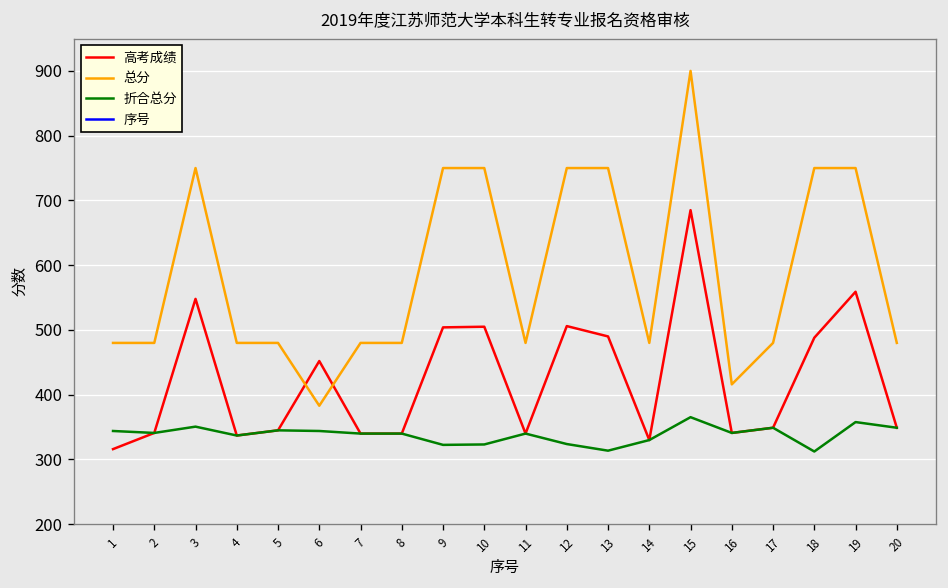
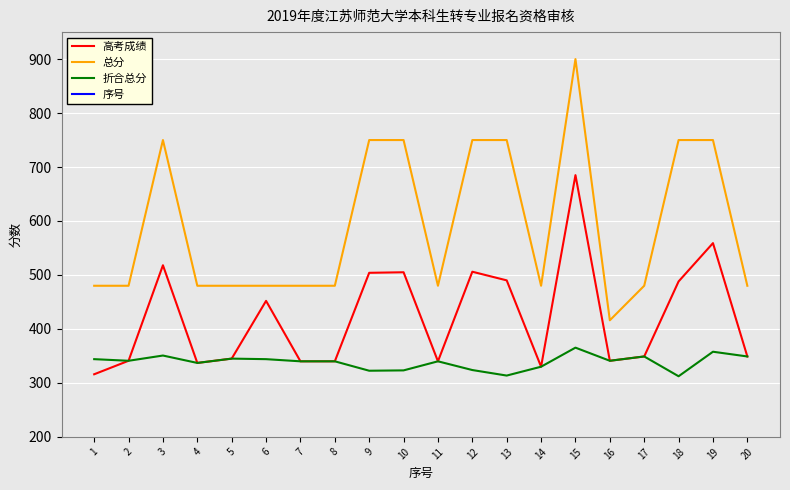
  {
    "高考成绩": {
      "1": 320,
-     "3": 550,
+     "3": 520,
      "6": 450,
      "9": 500,
      "10": 510,
      "12": 510,
      "13": 490,
      "15": 690,
      "18": 490,
      "19": 560
    },
    "总分": {
      "1": 480,
      "2": 480,
      "3": 750,
      "4": 480,
      "5": 480,
-     "6": 380,
+     "6": 480,
      "7": 480,
      "8": 480,
      "9": 750,
      "10": 750,
      "11": 480,
      "12": 750,
      "13": 750,
      "14": 480,
      "15": 900,
      "16": 420,
      "17": 480,
      "18": 750,
      "19": 750,
      "20": 480
    },
    "折合总分": {
      "1": 340,
      "3": 350,
      "6": 340,
      "9": 320,
      "10": 320,
      "12": 320,
      "13": 310,
      "15": 370,
      "18": 310,
      "19": 360
    }
  }
